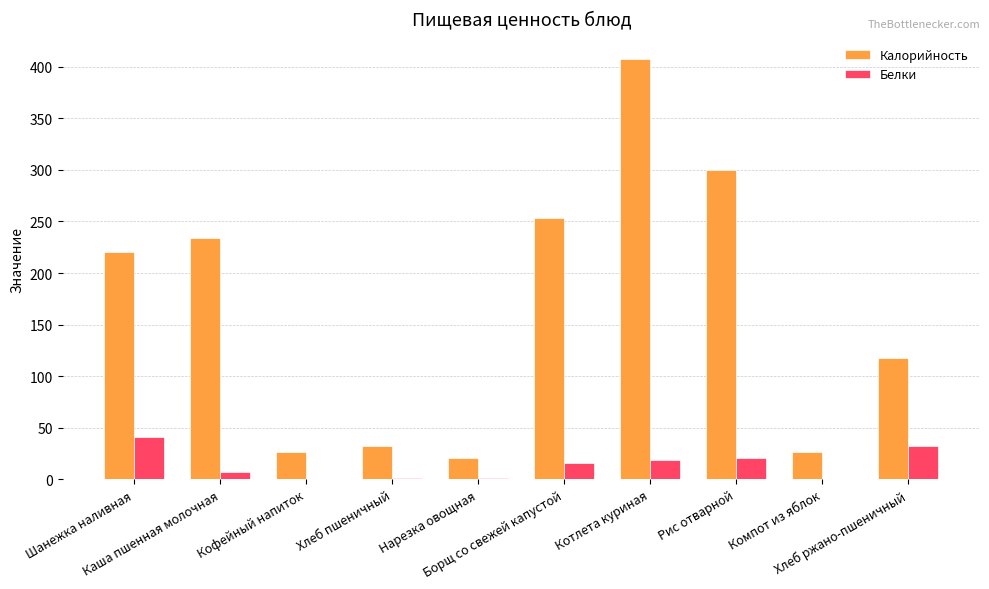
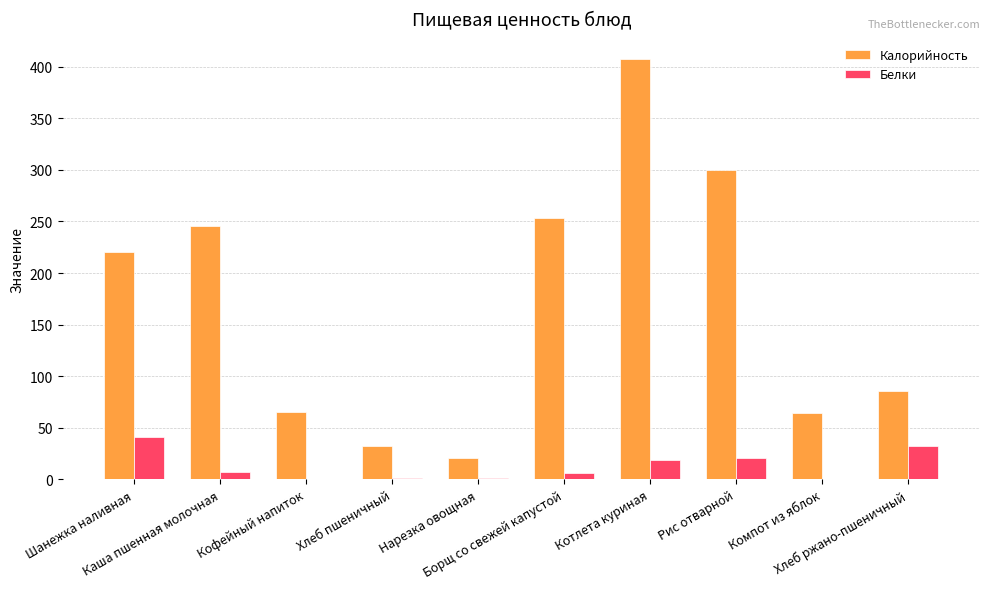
  {
    "Калорийность": {
      "Шанежка наливная": 221,
-     "Каша пшенная молочная": 234,
-     "Кофейный напиток": 27,
+     "Каша пшенная молочная": 246,
+     "Кофейный напиток": 66,
      "Хлеб пшеничный": 33,
      "Нарезка овощная": 21,
      "Борщ со свежей капустой": 254,
      "Котлета куриная": 408,
      "Рис отварной": 300,
-     "Компот из яблок": 27,
-     "Хлеб ржано-пшеничный": 117
+     "Компот из яблок": 65,
+     "Хлеб ржано-пшеничный": 86
    },
    "Белки": {
      "Шанежка наливная": 41,
      "Каша пшенная молочная": 7,
-     "Борщ со свежей капустой": 16,
+     "Борщ со свежей капустой": 6,
      "Котлета куриная": 19,
      "Рис отварной": 20,
      "Хлеб ржано-пшеничный": 33
    }
  }
